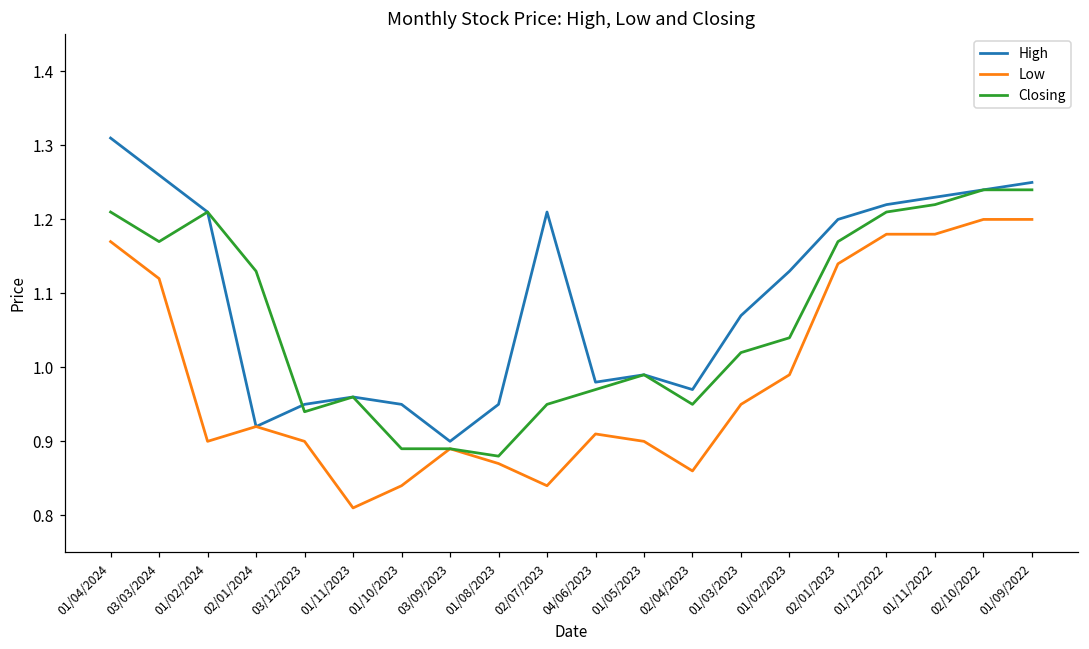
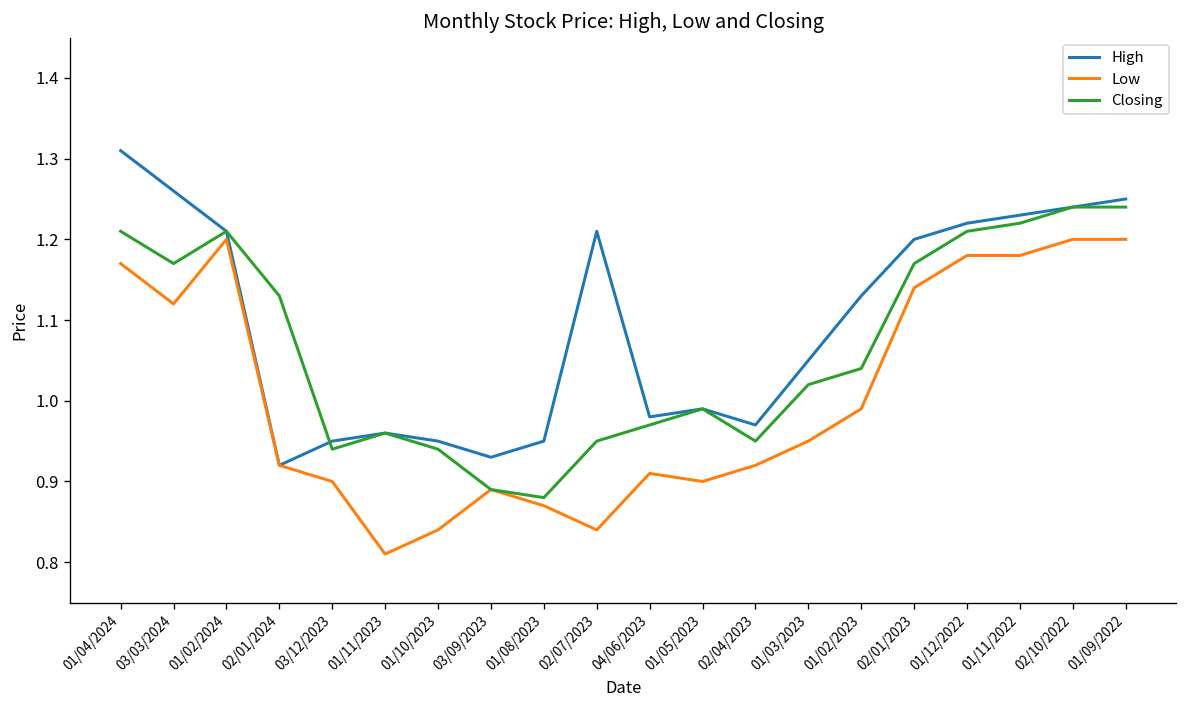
  {
    "High": {
      "01/04/2024": 1.31,
      "03/03/2024": 1.26,
      "03/12/2023": 0.95,
      "01/10/2023": 0.95,
-     "03/09/2023": 0.90,
+     "03/09/2023": 0.93,
      "01/08/2023": 0.95,
      "02/07/2023": 1.21,
      "04/06/2023": 0.98,
      "02/04/2023": 0.97,
-     "01/03/2023": 1.07,
+     "01/03/2023": 1.05,
      "01/02/2023": 1.13,
      "02/01/2023": 1.20,
      "01/12/2022": 1.22,
      "01/11/2022": 1.23,
      "01/09/2022": 1.25
    },
    "Low": {
      "01/04/2024": 1.17,
      "03/03/2024": 1.12,
-     "01/02/2024": 0.9,
+     "01/02/2024": 1.2,
      "03/12/2023": 0.90,
      "01/11/2023": 0.81,
      "01/10/2023": 0.84,
      "01/08/2023": 0.87,
      "02/07/2023": 0.84,
      "04/06/2023": 0.91,
      "01/05/2023": 0.90,
-     "02/04/2023": 0.86,
+     "02/04/2023": 0.92,
      "01/03/2023": 0.95,
      "01/02/2023": 0.99,
      "02/01/2023": 1.14,
      "01/12/2022": 1.18,
      "01/11/2022": 1.18,
      "02/10/2022": 1.20,
      "01/09/2022": 1.20
    },
    "Closing": {
      "01/04/2024": 1.21,
      "03/03/2024": 1.17,
      "02/01/2024": 1.13,
      "03/12/2023": 0.94,
-     "01/10/2023": 0.89,
+     "01/10/2023": 0.94,
      "01/08/2023": 0.88,
      "02/07/2023": 0.95,
      "04/06/2023": 0.97,
      "02/04/2023": 0.95,
      "01/03/2023": 1.02,
      "01/02/2023": 1.04,
      "02/01/2023": 1.17,
      "01/12/2022": 1.21,
      "01/11/2022": 1.22,
      "01/09/2022": 1.24
    }
  }
